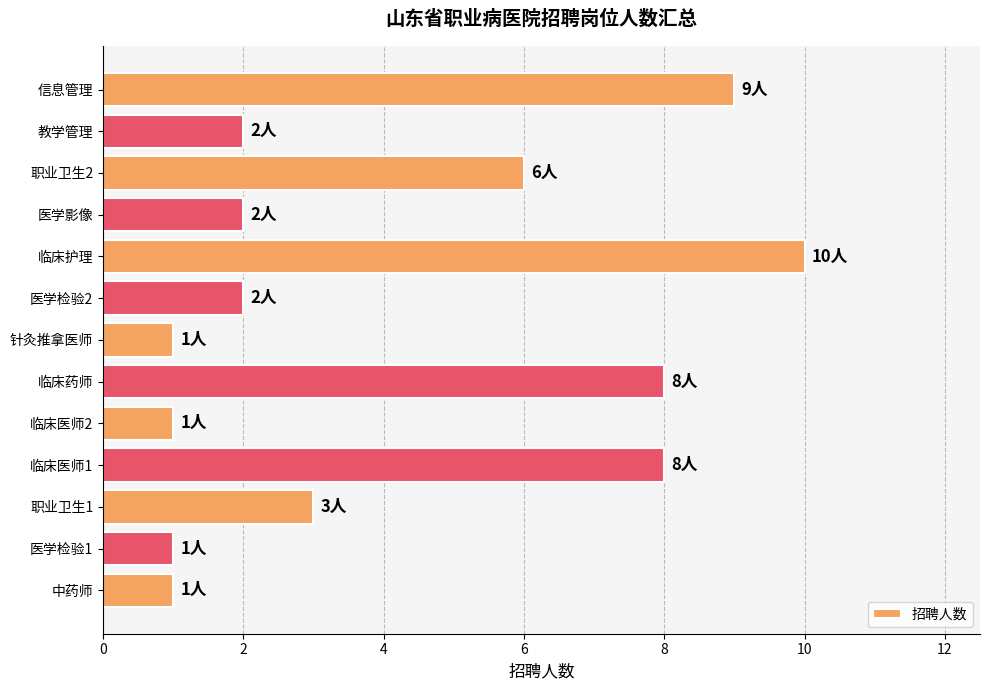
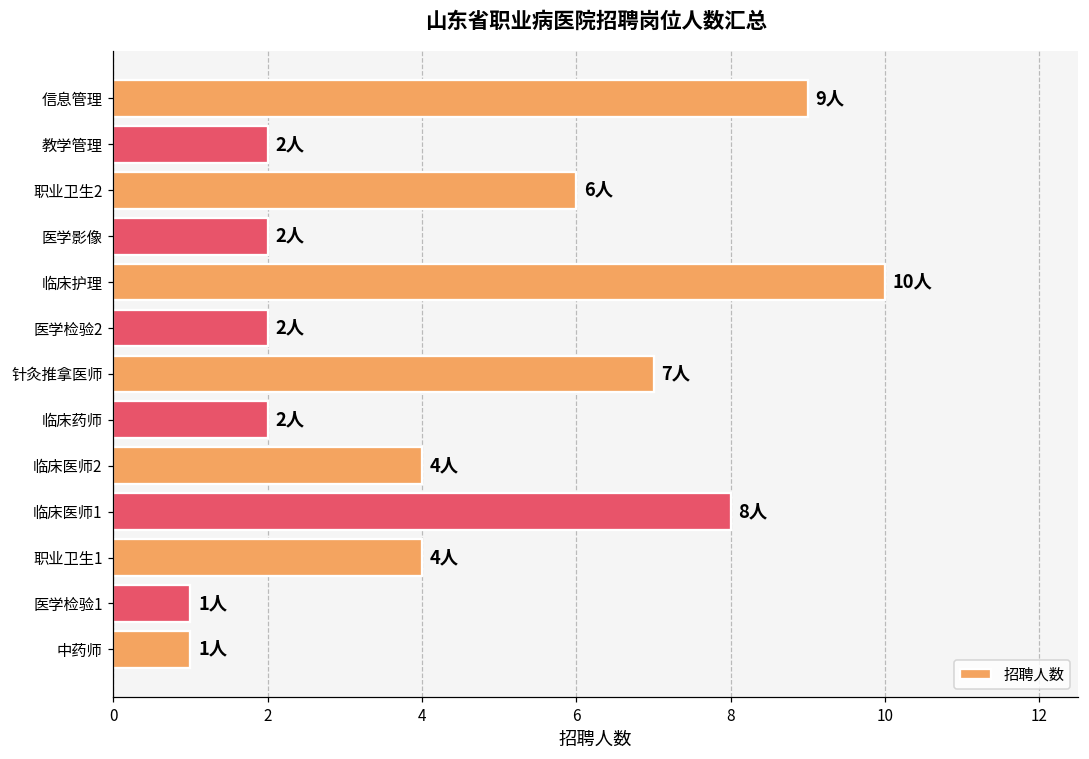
  {
    "信息管理": "9人",
    "教学管理": "2人",
    "职业卫生2": "6人",
    "医学影像": "2人",
    "临床护理": "10人",
    "医学检验2": "2人",
-   "针灸推拿医师": "1人",
-   "临床药师": "8人",
-   "临床医师2": "1人",
+   "针灸推拿医师": "7人",
+   "临床药师": "2人",
+   "临床医师2": "4人",
    "临床医师1": "8人",
-   "职业卫生1": "3人",
+   "职业卫生1": "4人",
    "医学检验1": "1人",
    "中药师": "1人"
  }
